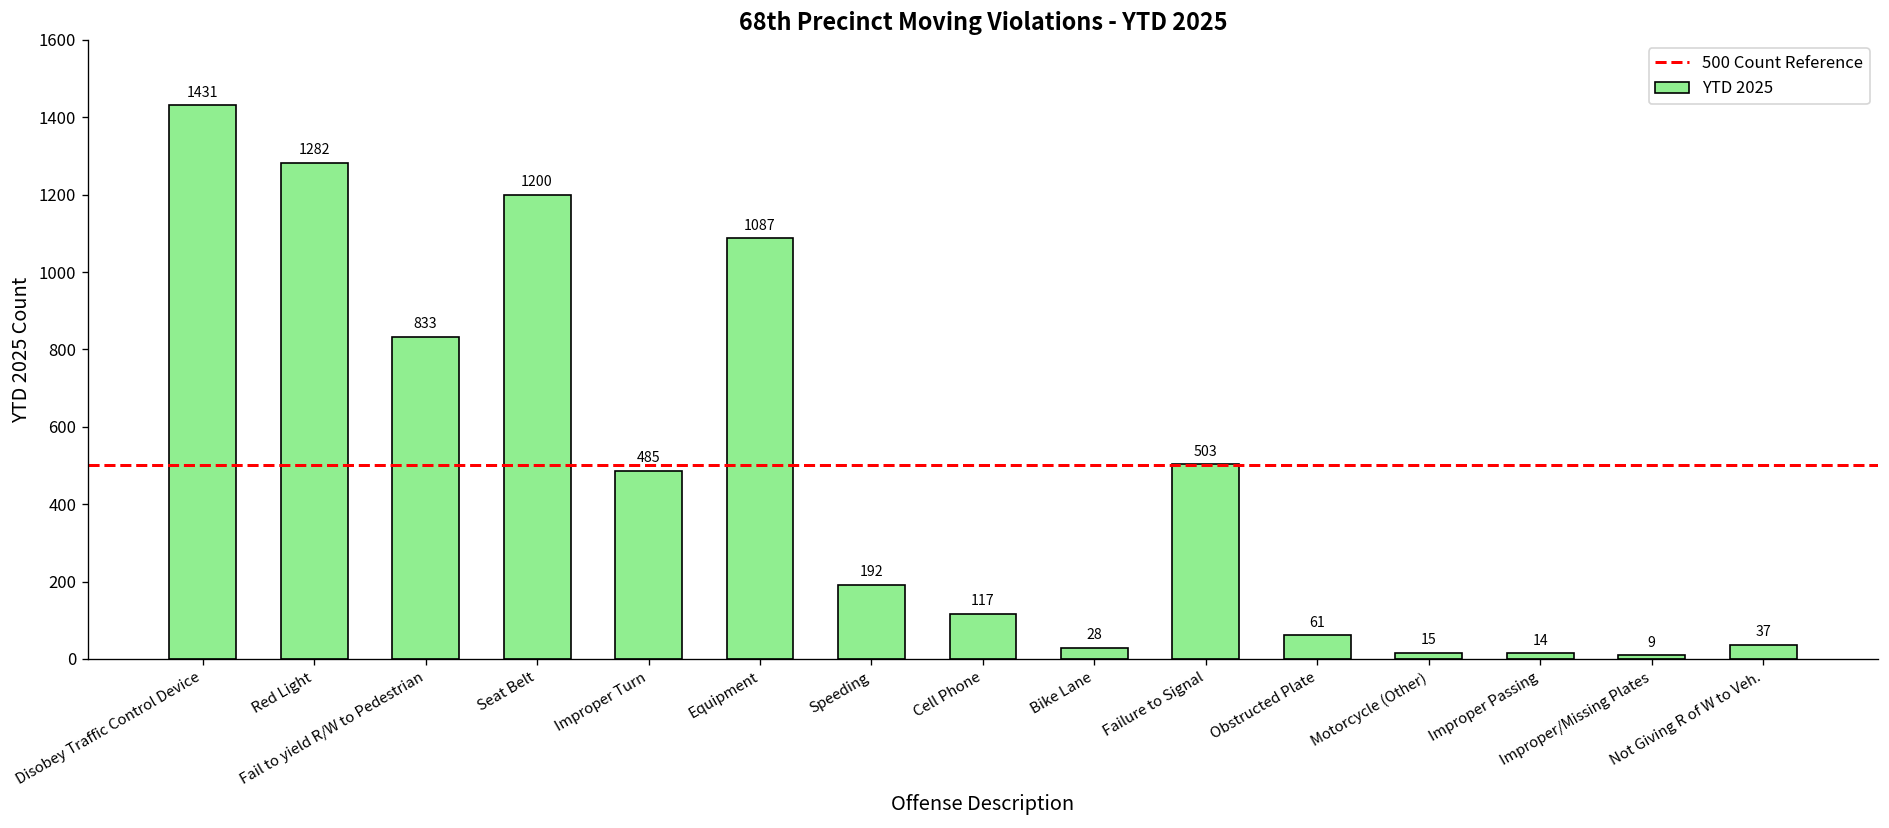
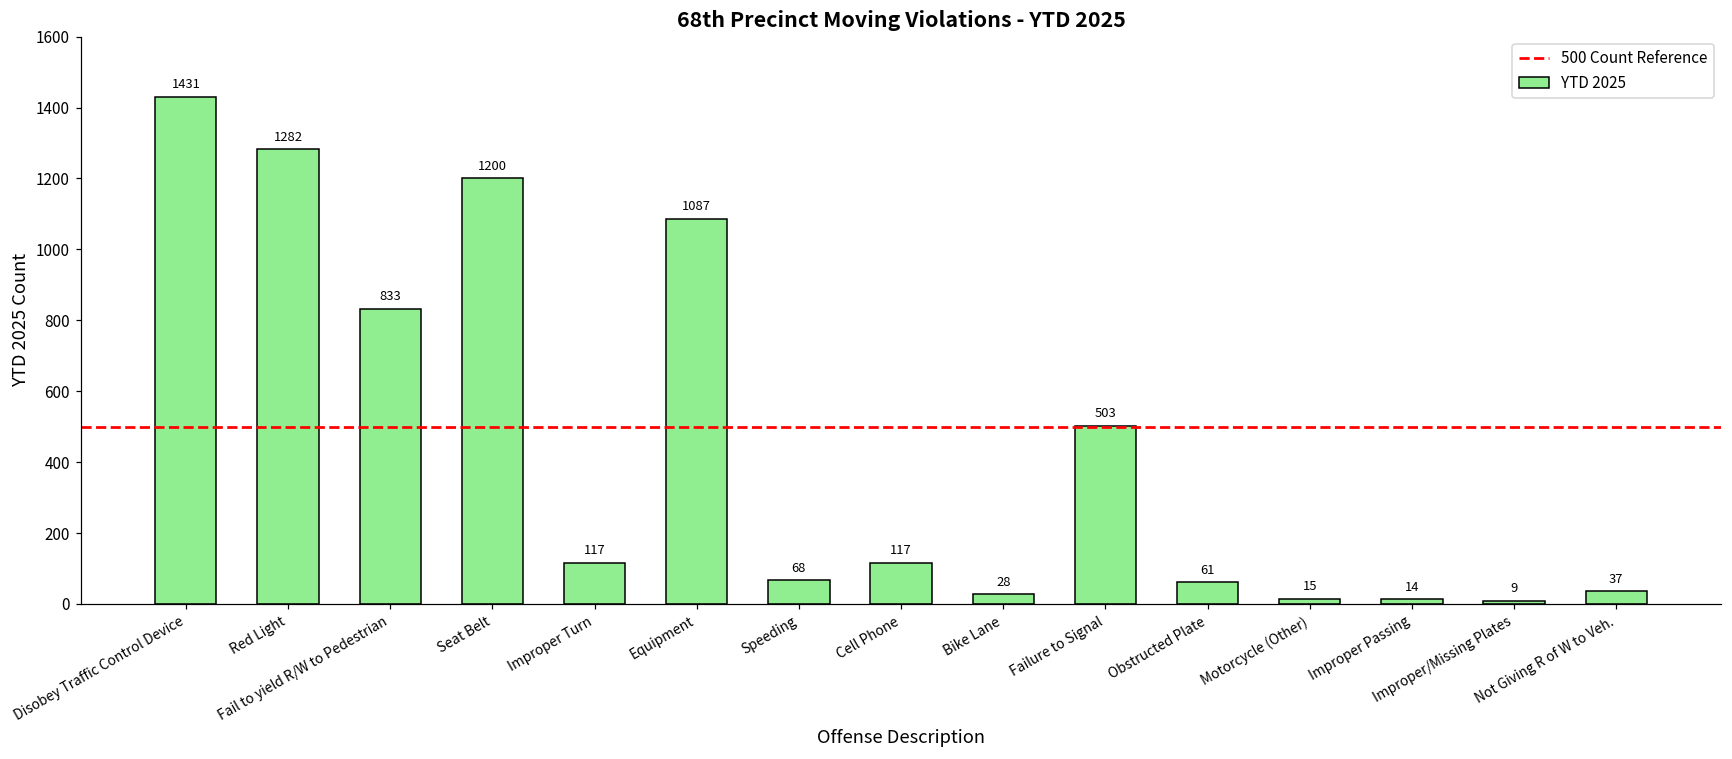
  {
    "Disobey Traffic Control Device": 1431,
    "Red Light": 1282,
    "Fail to yield R/W to Pedestrian": 833,
    "Seat Belt": 1200,
-   "Improper Turn": 485,
+   "Improper Turn": 117,
    "Equipment": 1087,
-   "Speeding": 192,
+   "Speeding": 68,
    "Cell Phone": 117,
    "Bike Lane": 28,
    "Failure to Signal": 503,
    "Obstructed Plate": 61,
    "Motorcycle (Other)": 15,
    "Improper Passing": 14,
    "Improper/Missing Plates": 9,
    "Not Giving R of W to Veh.": 37
  }
